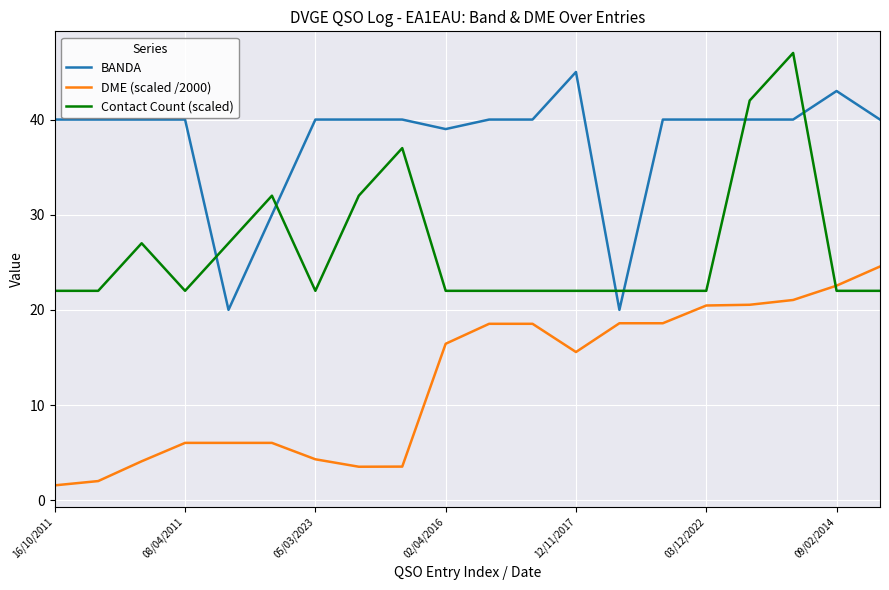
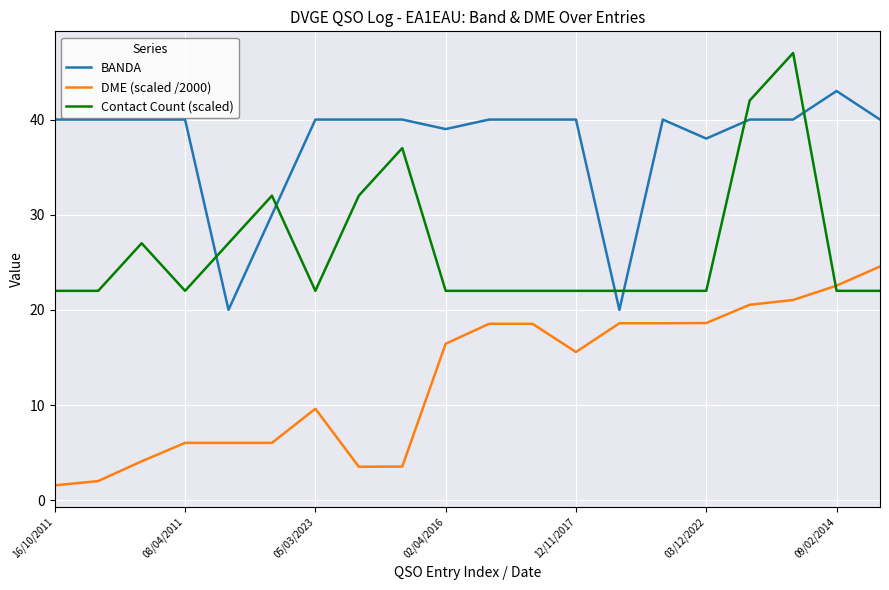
  {
    "BANDA": {
      "16/10/2011": 40,
      "05/03/2023": 40,
      "02/04/2016": 39,
-     "12/11/2017": 45,
-     "03/12/2022": 40,
+     "12/11/2017": 40,
+     "03/12/2022": 38,
      "09/02/2014": 43
    },
    "DME (scaled /2000)": {
      "16/10/2011": 2,
-     "05/03/2023": 4,
+     "05/03/2023": 10,
      "02/04/2016": 16,
      "12/11/2017": 16,
-     "03/12/2022": 20,
+     "03/12/2022": 19,
      "09/02/2014": 23
    },
    "Contact Count (scaled)": {
      "16/10/2011": 22,
      "05/03/2023": 22,
      "02/04/2016": 22,
      "12/11/2017": 22,
      "03/12/2022": 22,
      "09/02/2014": 22
    }
  }
